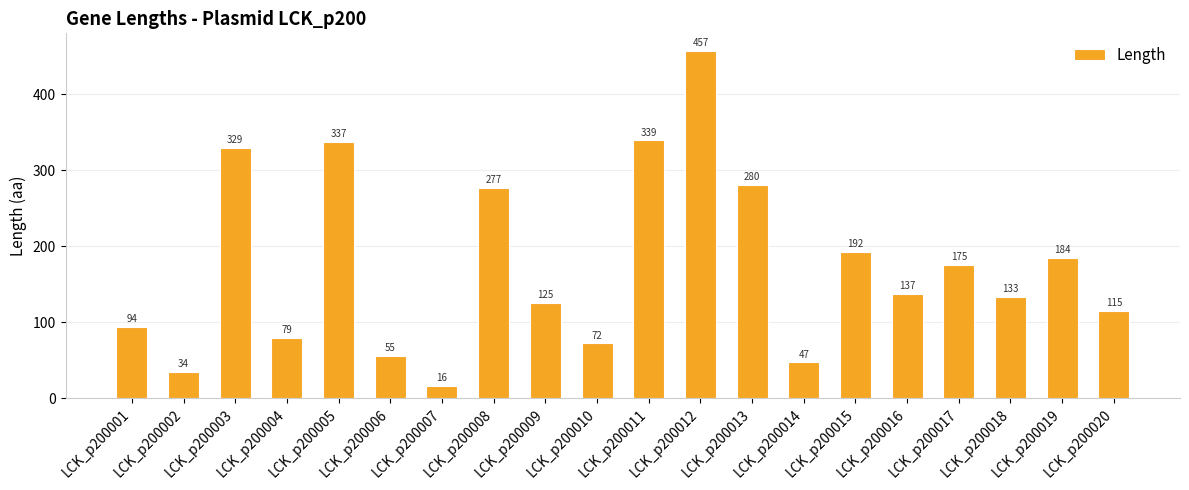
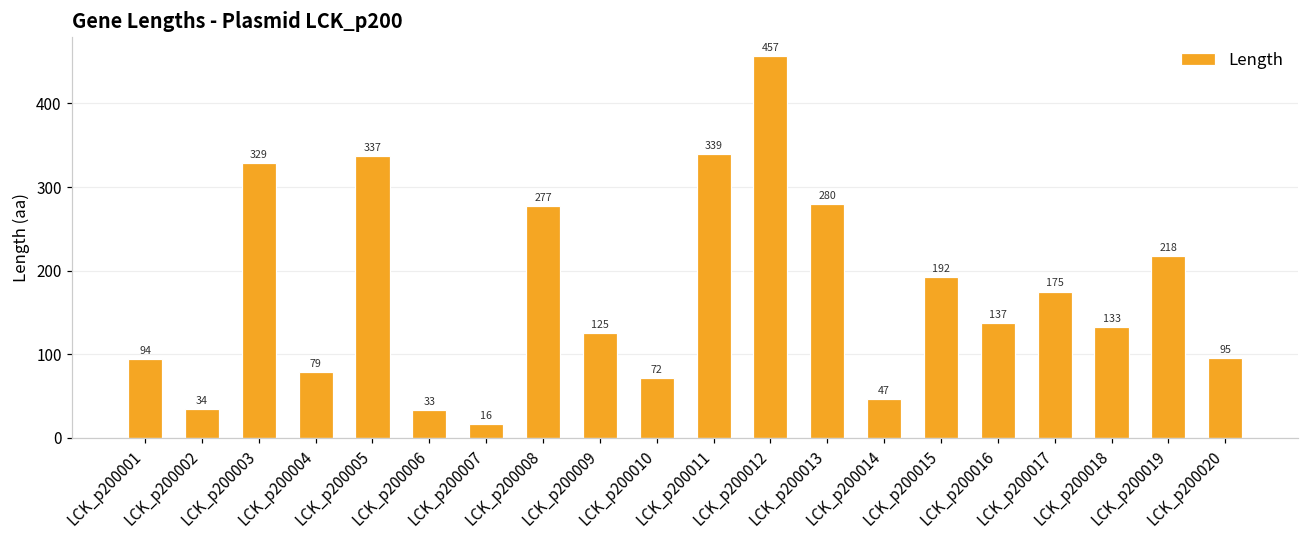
  {
    "LCK_p200001": 94,
    "LCK_p200002": 34,
    "LCK_p200003": 329,
    "LCK_p200004": 79,
    "LCK_p200005": 337,
-   "LCK_p200006": 55,
+   "LCK_p200006": 33,
    "LCK_p200007": 16,
    "LCK_p200008": 277,
    "LCK_p200009": 125,
    "LCK_p200010": 72,
    "LCK_p200011": 339,
    "LCK_p200012": 457,
    "LCK_p200013": 280,
    "LCK_p200014": 47,
    "LCK_p200015": 192,
    "LCK_p200016": 137,
    "LCK_p200017": 175,
    "LCK_p200018": 133,
-   "LCK_p200019": 184,
-   "LCK_p200020": 115
+   "LCK_p200019": 218,
+   "LCK_p200020": 95
  }
